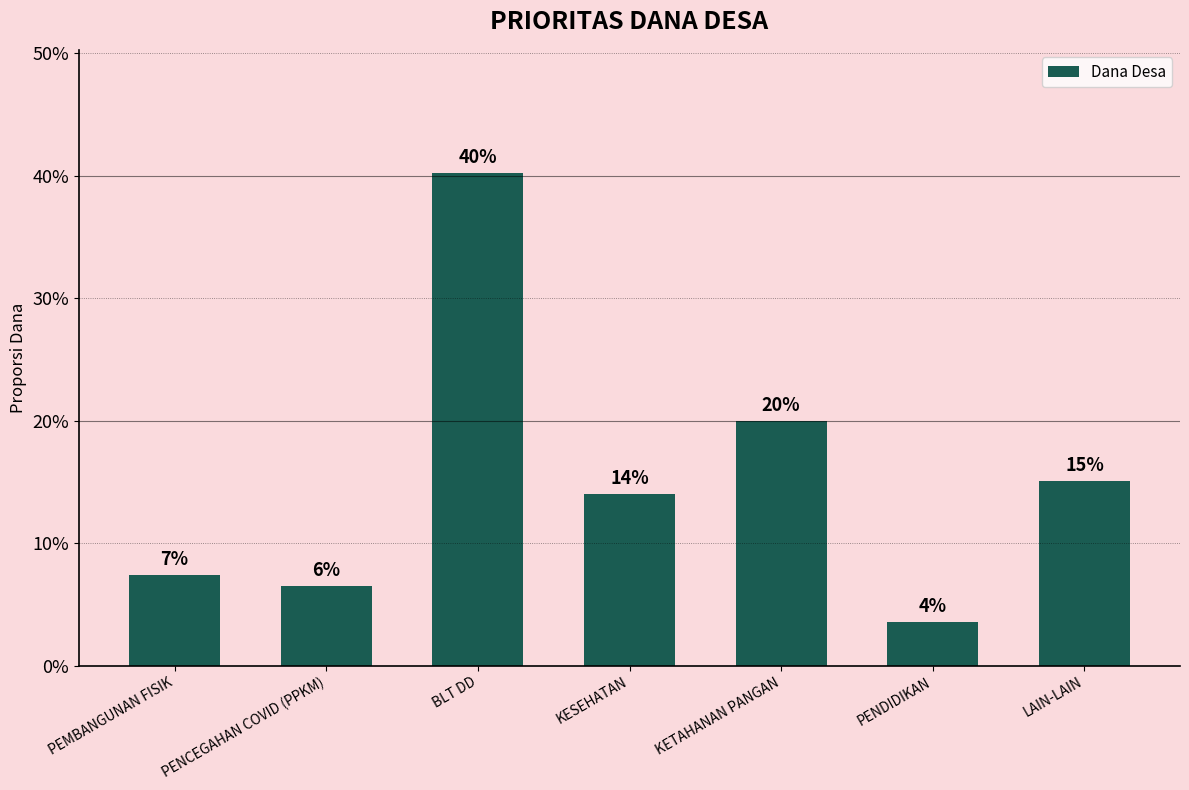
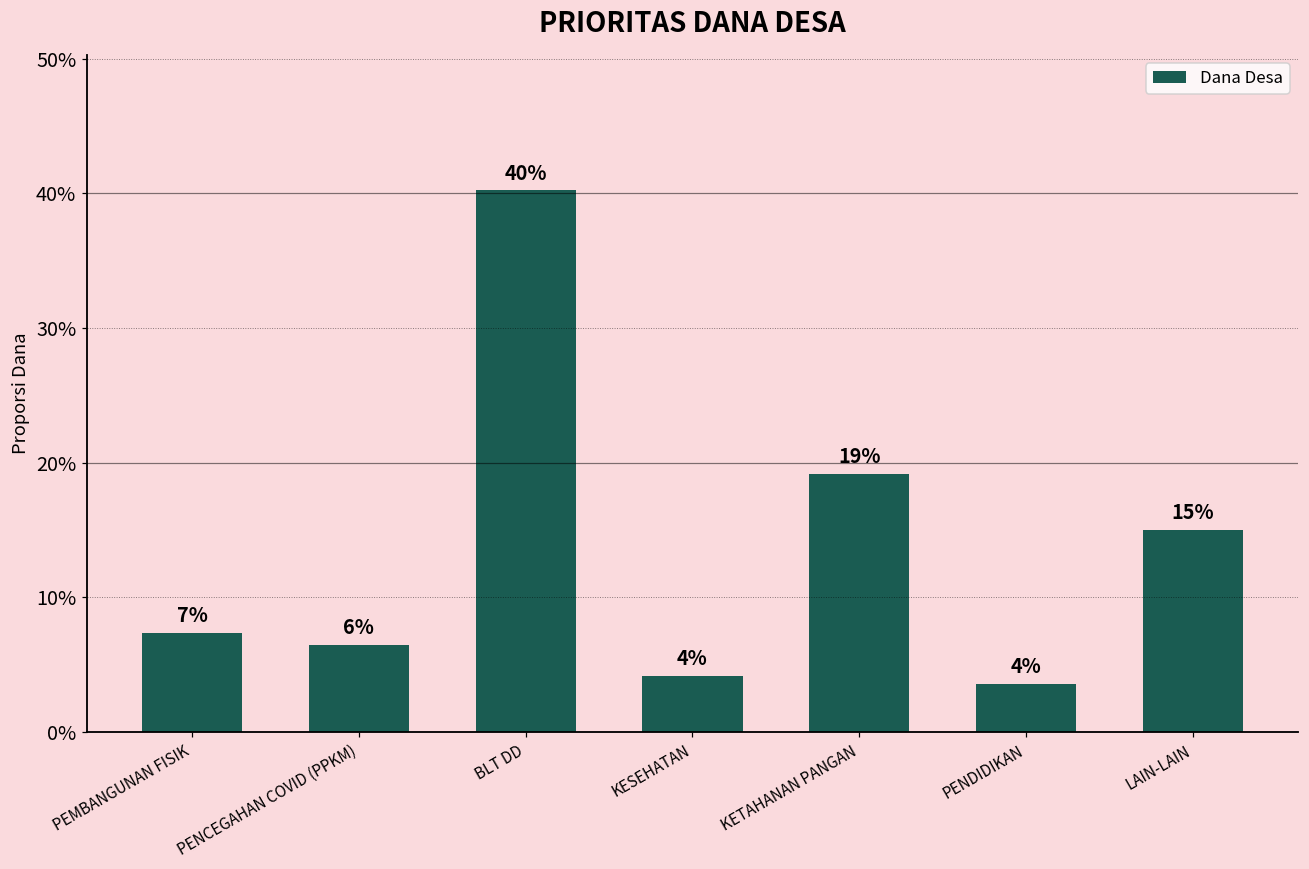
  {
    "PEMBANGUNAN FISIK": "7%",
    "PENCEGAHAN COVID (PPKM)": "6%",
    "BLT DD": "40%",
-   "KESEHATAN": "14%",
-   "KETAHANAN PANGAN": "20%",
+   "KESEHATAN": "4%",
+   "KETAHANAN PANGAN": "19%",
    "PENDIDIKAN": "4%",
    "LAIN-LAIN": "15%"
  }
